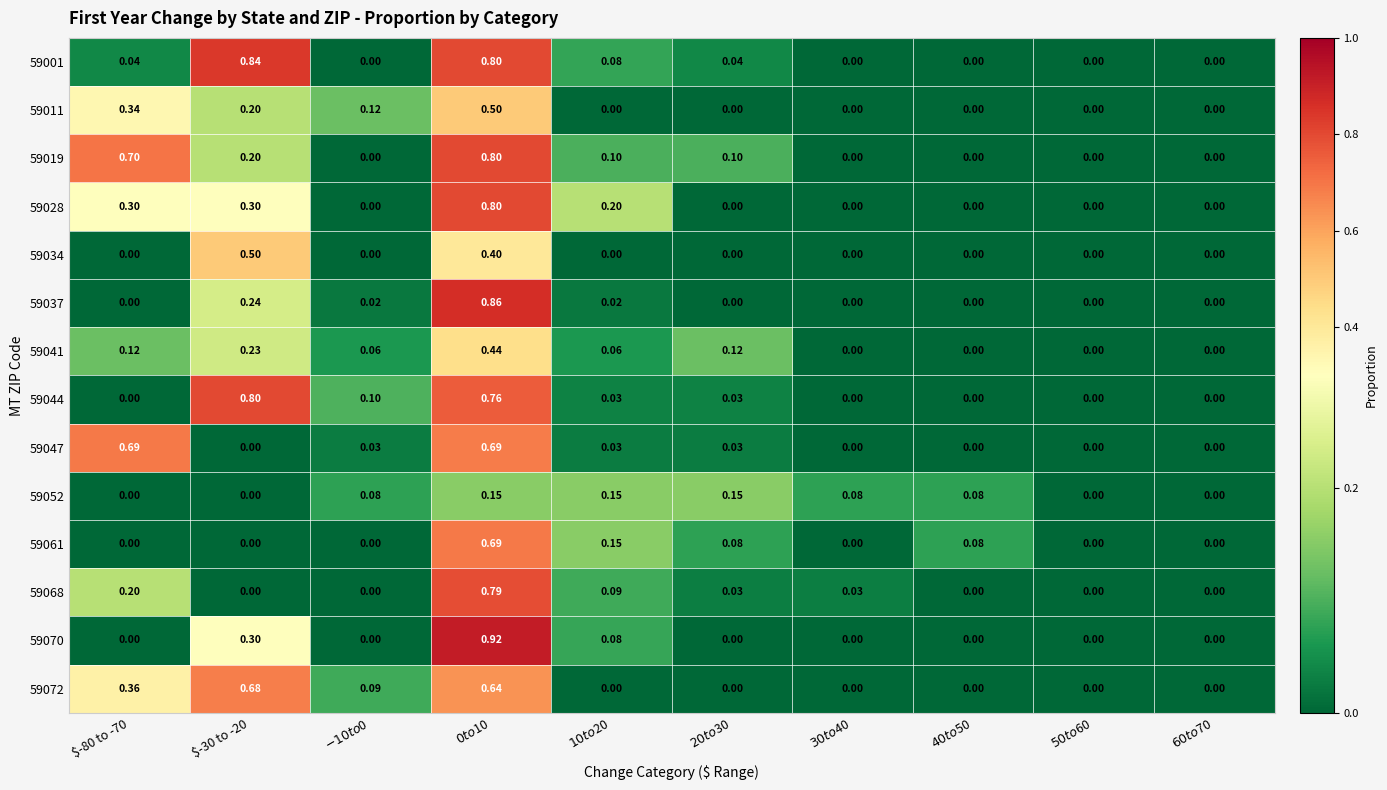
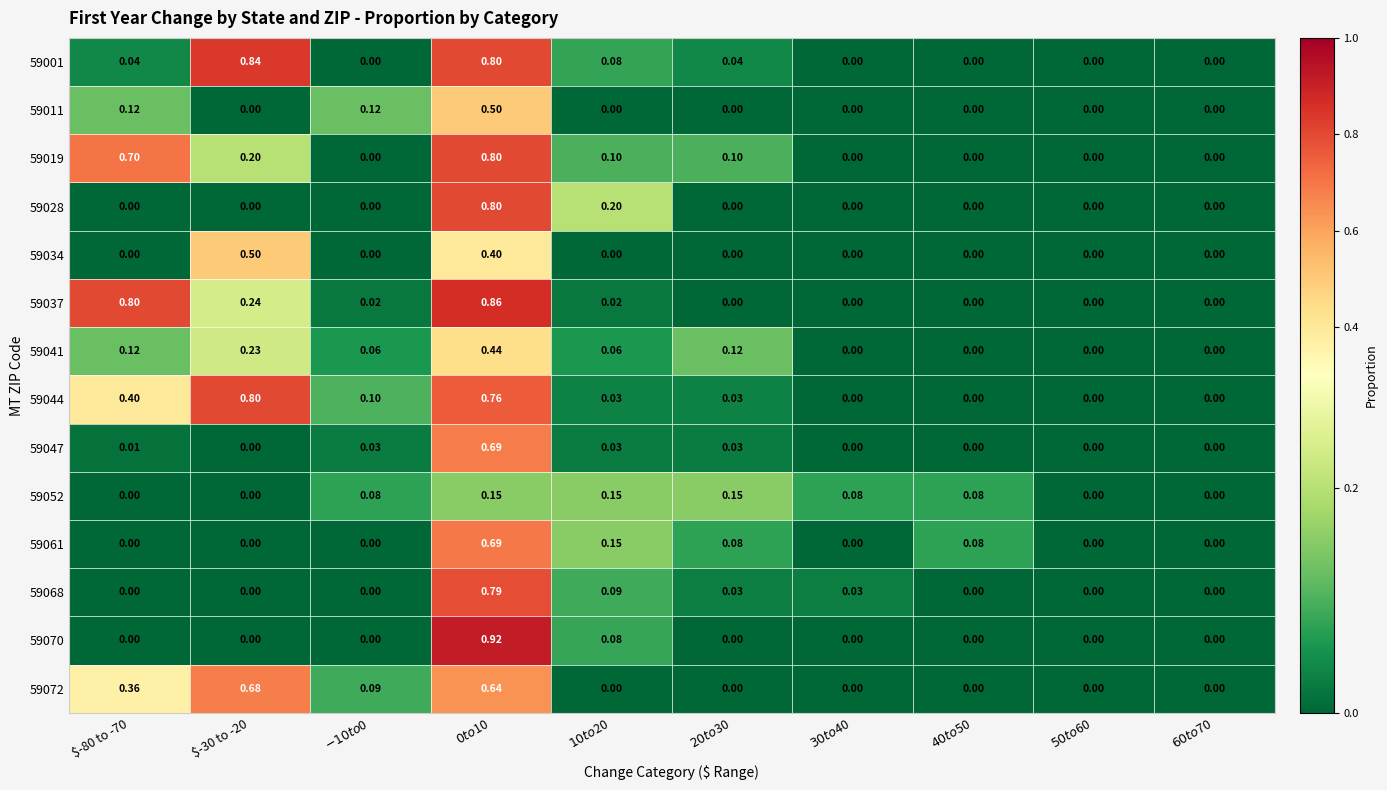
  {
    "59001": {
      "$-80 to -70": 0.04,
      "$-30 to -20": 0.84
    },
    "59011": {
-     "$-80 to -70": 0.34,
-     "$-30 to -20": 0.20
+     "$-80 to -70": 0.12,
+     "$-30 to -20": 0.00
    },
    "59019": {
      "$-80 to -70": 0.70,
      "$-30 to -20": 0.20
    },
    "59028": {
-     "$-80 to -70": 0.30,
-     "$-30 to -20": 0.30
+     "$-80 to -70": 0.00,
+     "$-30 to -20": 0.00
    },
    "59034": {
      "$-80 to -70": 0.00,
      "$-30 to -20": 0.50
    },
    "59037": {
-     "$-80 to -70": 0.00,
+     "$-80 to -70": 0.80,
      "$-30 to -20": 0.24
    },
    "59041": {
      "$-80 to -70": 0.12,
      "$-30 to -20": 0.23
    },
    "59044": {
-     "$-80 to -70": 0.00,
+     "$-80 to -70": 0.40,
      "$-30 to -20": 0.80
    },
    "59047": {
-     "$-80 to -70": 0.69,
+     "$-80 to -70": 0.01,
      "$-30 to -20": 0.00
    },
    "59052": {
      "$-80 to -70": 0.00,
      "$-30 to -20": 0.00
    },
    "59061": {
      "$-80 to -70": 0.00,
      "$-30 to -20": 0.00
    },
    "59068": {
-     "$-80 to -70": 0.20,
+     "$-80 to -70": 0.00,
      "$-30 to -20": 0.00
    },
    "59070": {
      "$-80 to -70": 0.00,
-     "$-30 to -20": 0.30
+     "$-30 to -20": 0.00
    },
    "59072": {
      "$-80 to -70": 0.36,
      "$-30 to -20": 0.68
    }
  }
